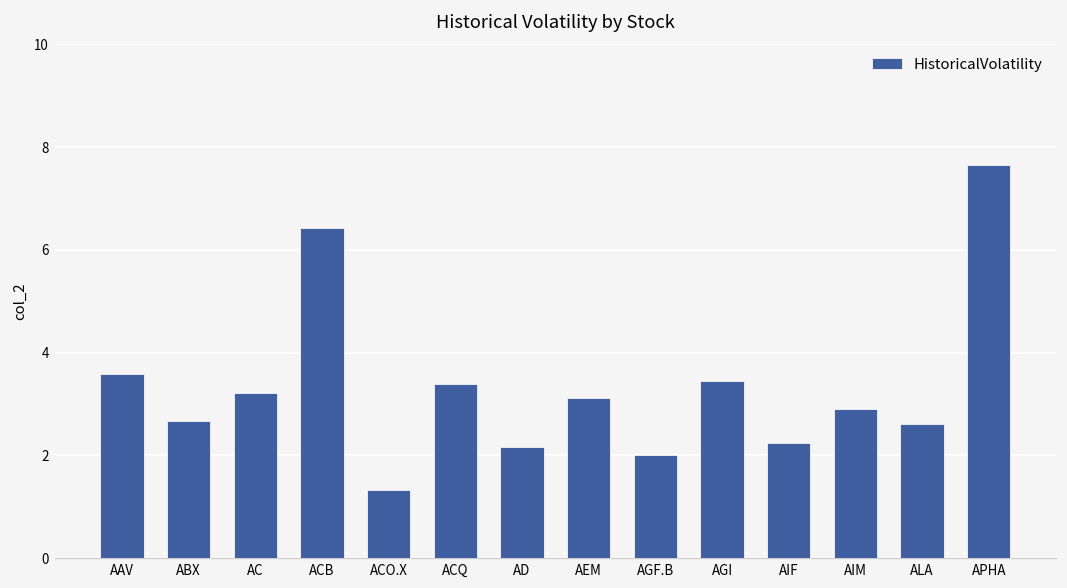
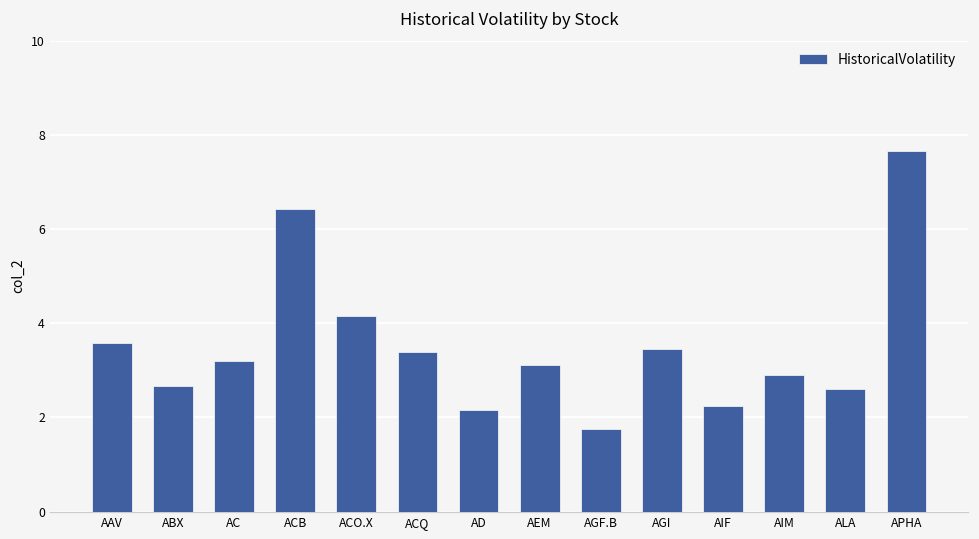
  {
    "AAV": 3.6,
    "ABX": 2.7,
    "AC": 3.2,
    "ACB": 6.4,
-   "ACO.X": 1.3,
+   "ACO.X": 4.1,
    "ACQ": 3.4,
    "AD": 2.2,
    "AEM": 3.1,
-   "AGF.B": 2.0,
+   "AGF.B": 1.8,
    "AGI": 3.5,
    "AIF": 2.2,
    "AIM": 2.9,
    "ALA": 2.6,
    "APHA": 7.7
  }
